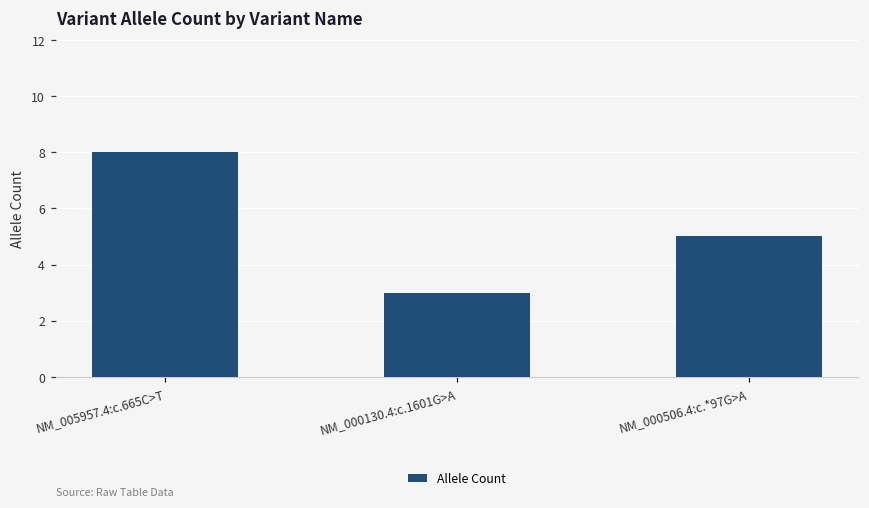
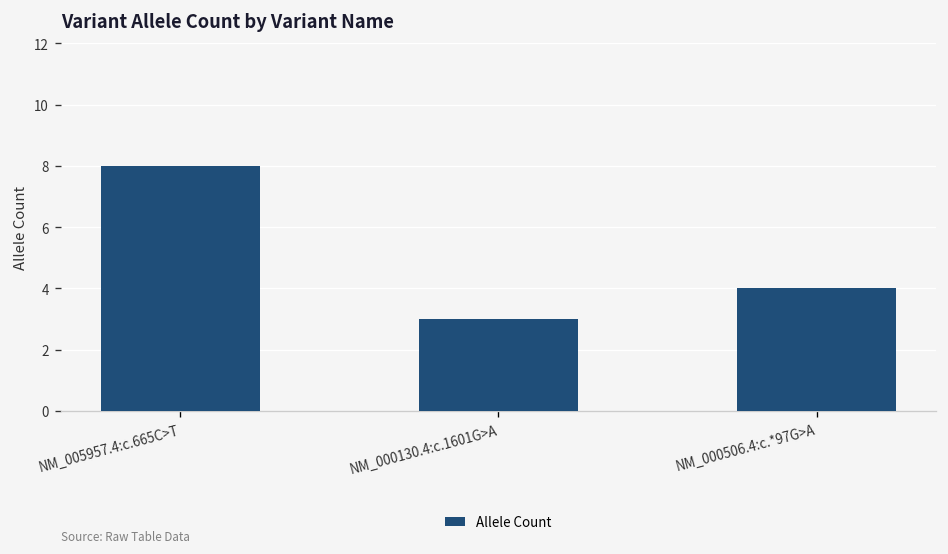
  {
    "NM_005957.4:c.665C>T": 8,
    "NM_000130.4:c.1601G>A": 3,
-   "NM_000506.4:c.*97G>A": 5
+   "NM_000506.4:c.*97G>A": 4
  }
